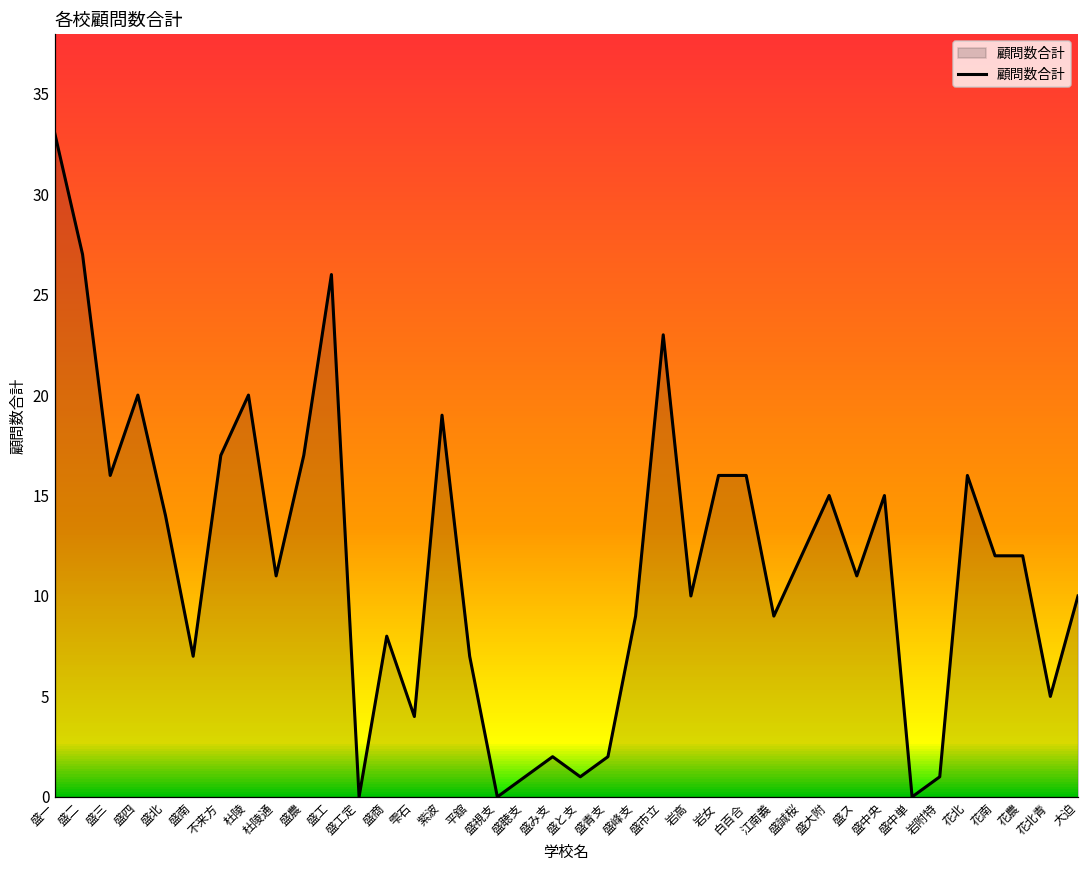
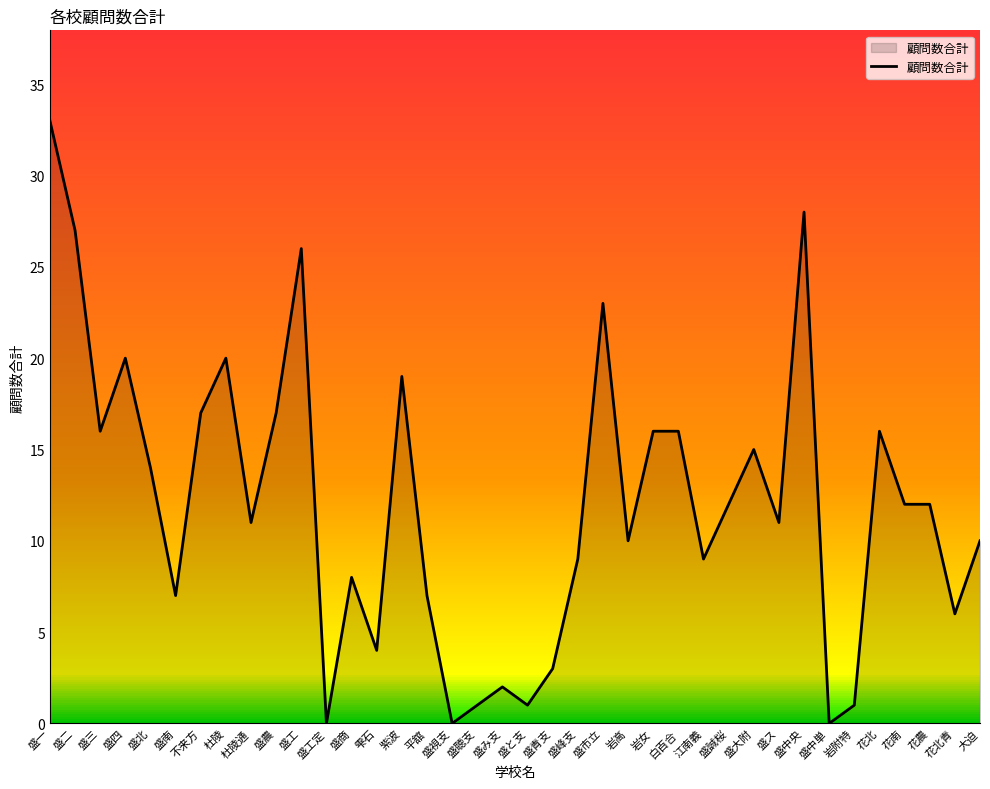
  {
    "顧問数合計": {
      "盛二": 27,
      "盛三": 16,
      "盛四": 20,
      "盛北": 14,
      "盛南": 7,
      "不来方": 17,
      "杜陵": 20,
      "杜陵通": 11,
      "盛農": 17,
      "盛工": 26,
      "盛工定": 0,
      "盛商": 8,
      "雫石": 4,
      "紫波": 19,
      "平舘": 7,
      "盛視支": 0,
      "盛聴支": 1,
      "盛み支": 2,
      "盛と支": 1,
-     "盛青支": 2,
+     "盛青支": 3,
      "盛峰支": 9,
      "盛市立": 23,
      "岩高": 10,
      "岩女": 16,
      "白百合": 16,
      "江南義": 9,
      "盛誠桜": 12,
      "盛大附": 15,
      "盛ス": 11,
-     "盛中央": 15,
+     "盛中央": 28,
      "盛中単": 0,
      "岩附特": 1,
      "花北": 16,
      "花南": 12,
      "花農": 12,
-     "花北青": 5
+     "花北青": 6
    }
  }
